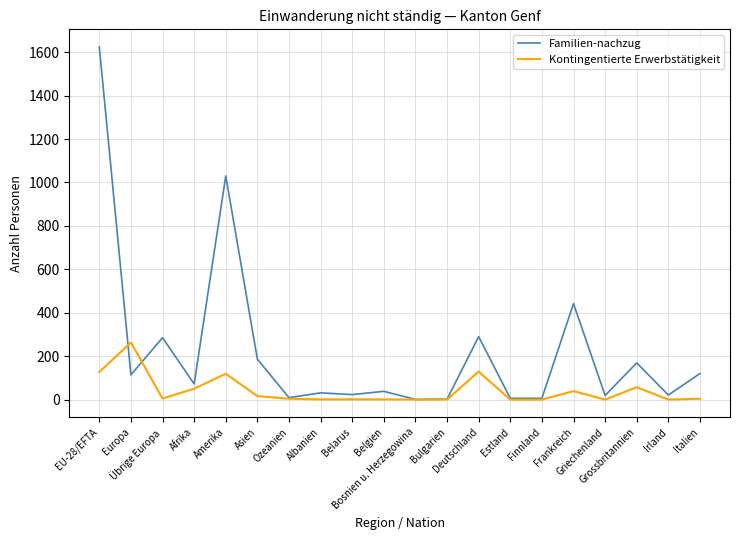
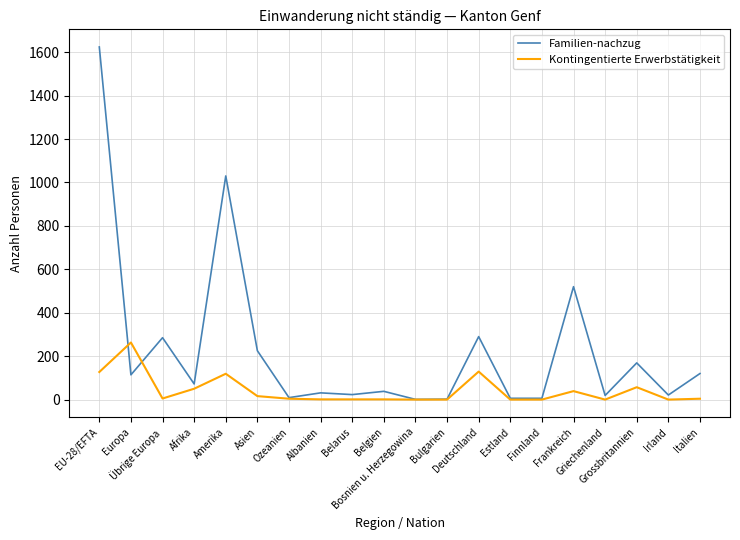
  {
    "Familien-nachzug": {
      "EU-28/EFTA": 1620,
      "Europa": 110,
      "Übrige Europa": 290,
      "Afrika": 70,
      "Amerika": 1030,
-     "Asien": 190,
+     "Asien": 230,
      "Albanien": 30,
      "Belarus": 20,
      "Belgien": 40,
      "Deutschland": 290,
-     "Frankreich": 440,
+     "Frankreich": 520,
      "Griechenland": 20,
      "Grossbritannien": 170,
      "Irland": 20,
      "Italien": 120
    },
    "Kontingentierte Erwerbstätigkeit": {
      "EU-28/EFTA": 130,
      "Europa": 260,
      "Übrige Europa": 10,
      "Afrika": 50,
      "Amerika": 120,
      "Asien": 20,
      "Albanien": 0,
      "Belarus": 0,
      "Belgien": 0,
      "Deutschland": 130,
      "Frankreich": 40,
      "Griechenland": 0,
      "Grossbritannien": 60,
      "Irland": 0,
      "Italien": 0
    }
  }
